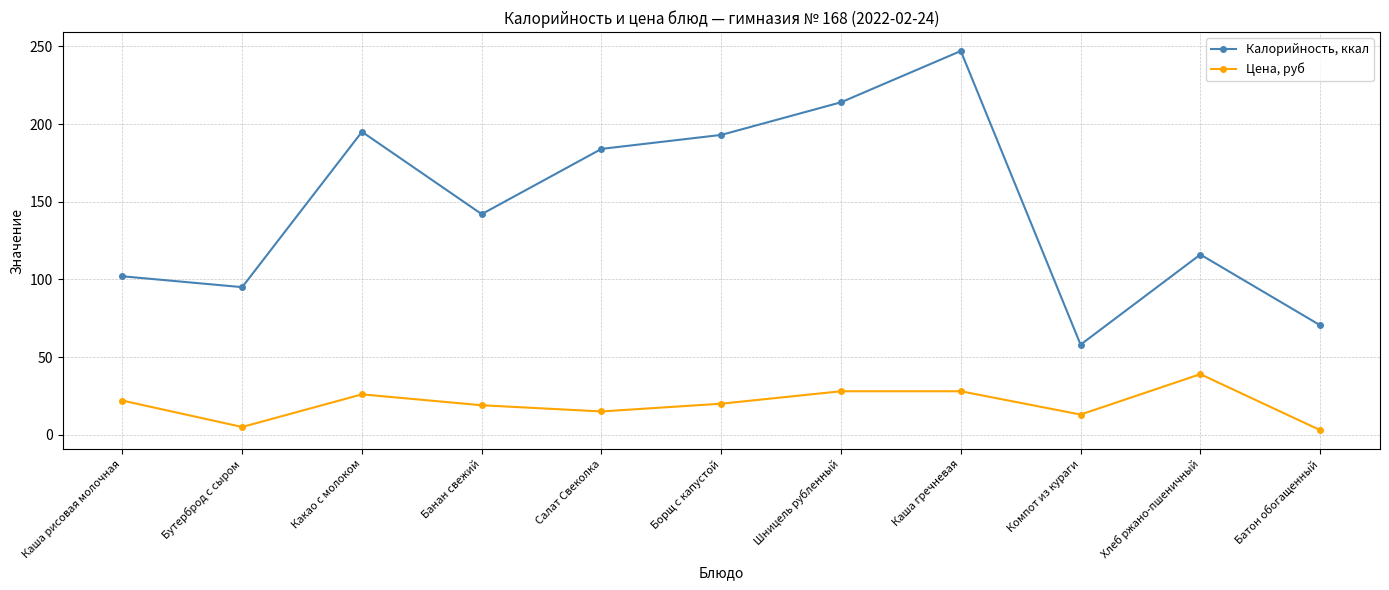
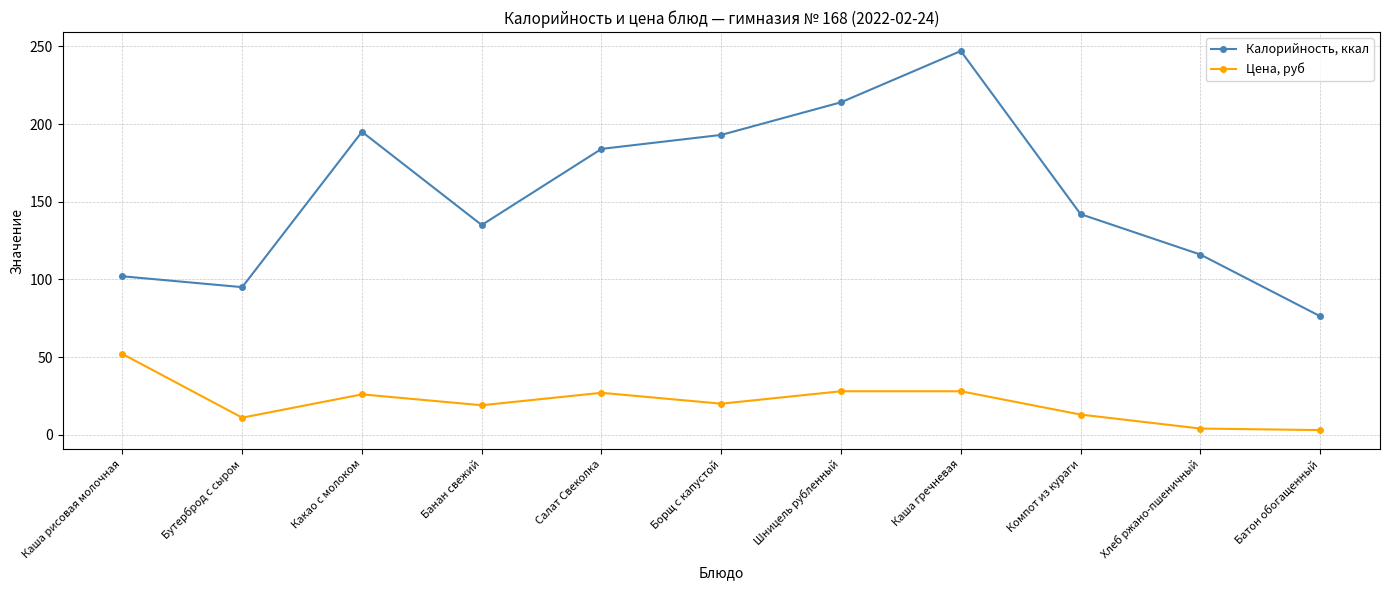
  {
    "Калорийность, ккал": {
      "Каша рисовая молочная": 102,
      "Бутерброд с сыром": 95,
      "Какао с молоком": 195,
-     "Банан свежий": 142,
+     "Банан свежий": 135,
      "Салат Свеколка": 184,
      "Борщ с капустой": 193,
      "Шницель рубленный": 214,
      "Каша гречневая": 247,
-     "Компот из кураги": 58,
+     "Компот из кураги": 142,
      "Хлеб ржано-пшеничный": 116,
-     "Батон обогащенный": 71
+     "Батон обогащенный": 76
    },
    "Цена, руб": {
-     "Каша рисовая молочная": 22,
-     "Бутерброд с сыром": 5,
+     "Каша рисовая молочная": 52,
+     "Бутерброд с сыром": 11,
      "Какао с молоком": 26,
      "Банан свежий": 19,
-     "Салат Свеколка": 15,
+     "Салат Свеколка": 27,
      "Борщ с капустой": 20,
      "Шницель рубленный": 28,
      "Каша гречневая": 28,
      "Компот из кураги": 13,
-     "Хлеб ржано-пшеничный": 39,
+     "Хлеб ржано-пшеничный": 4,
      "Батон обогащенный": 3
    }
  }
